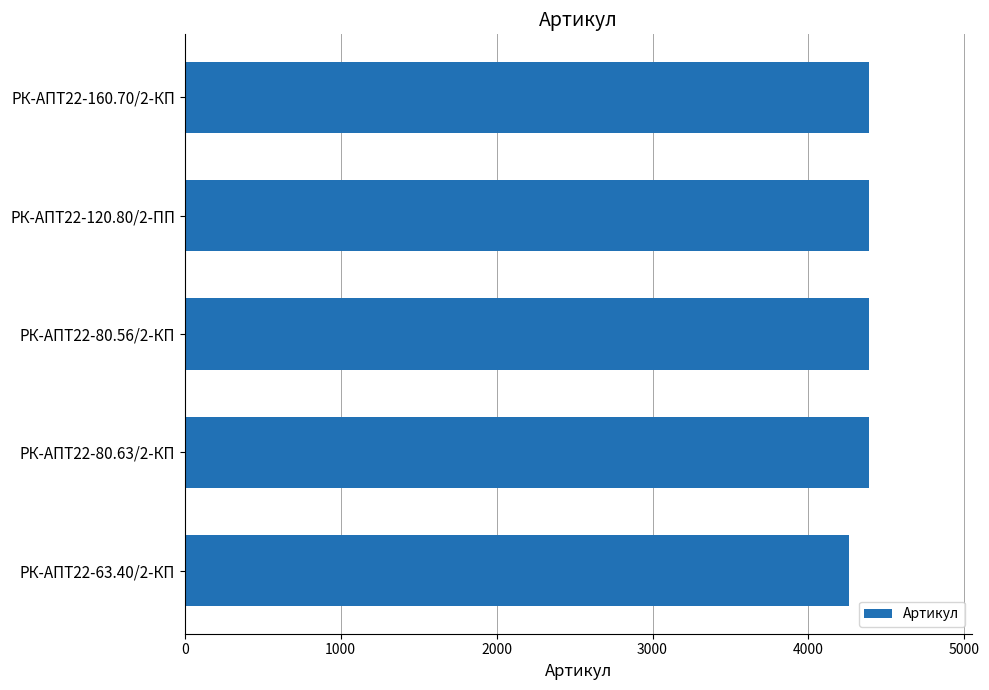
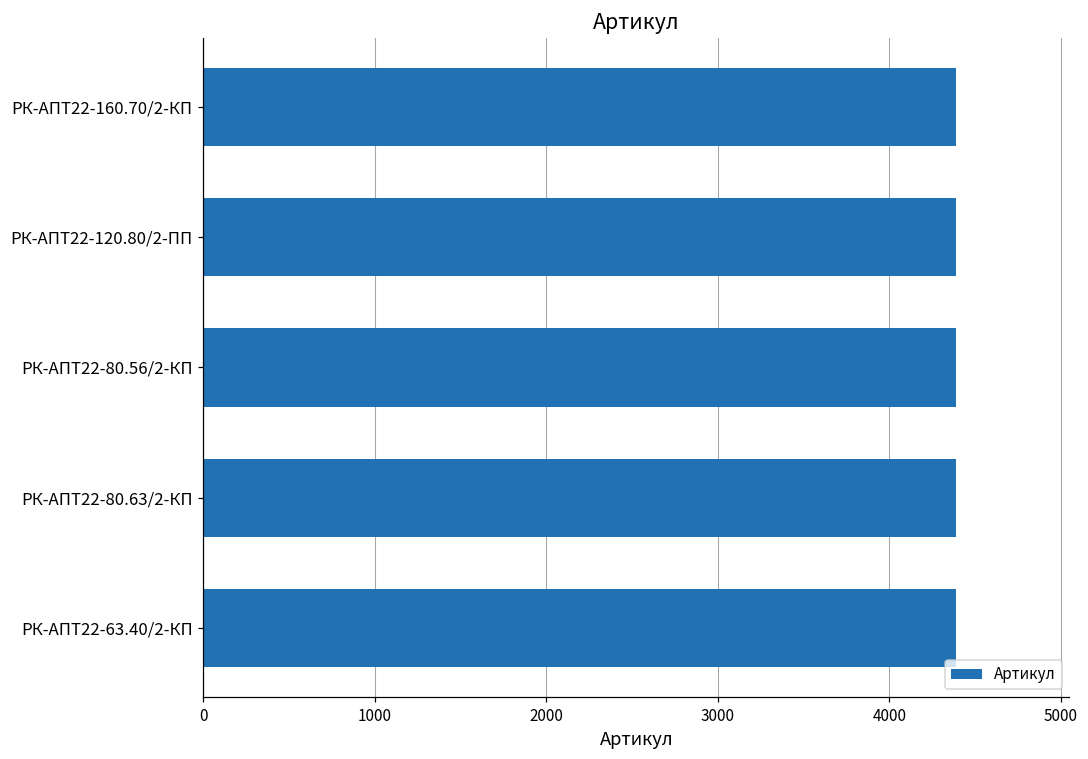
  {
    "РК-АПТ22-160.70/2-КП": 4390,
    "РК-АПТ22-120.80/2-ПП": 4390,
    "РК-АПТ22-80.56/2-КП": 4390,
    "РК-АПТ22-80.63/2-КП": 4390,
-   "РК-АПТ22-63.40/2-КП": 4260
+   "РК-АПТ22-63.40/2-КП": 4390
  }
